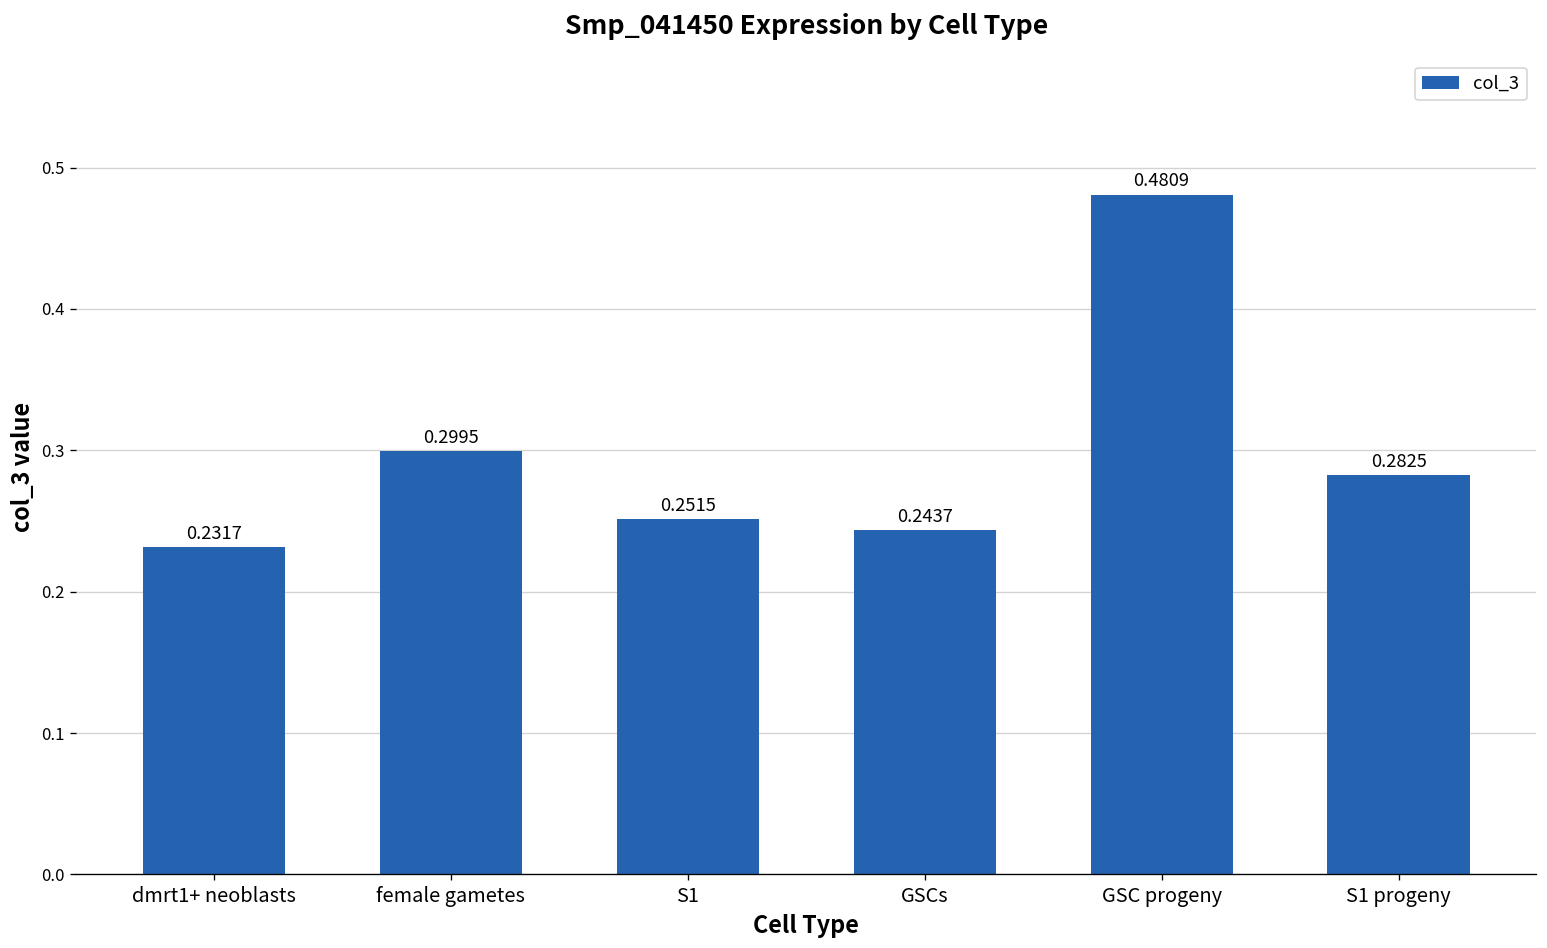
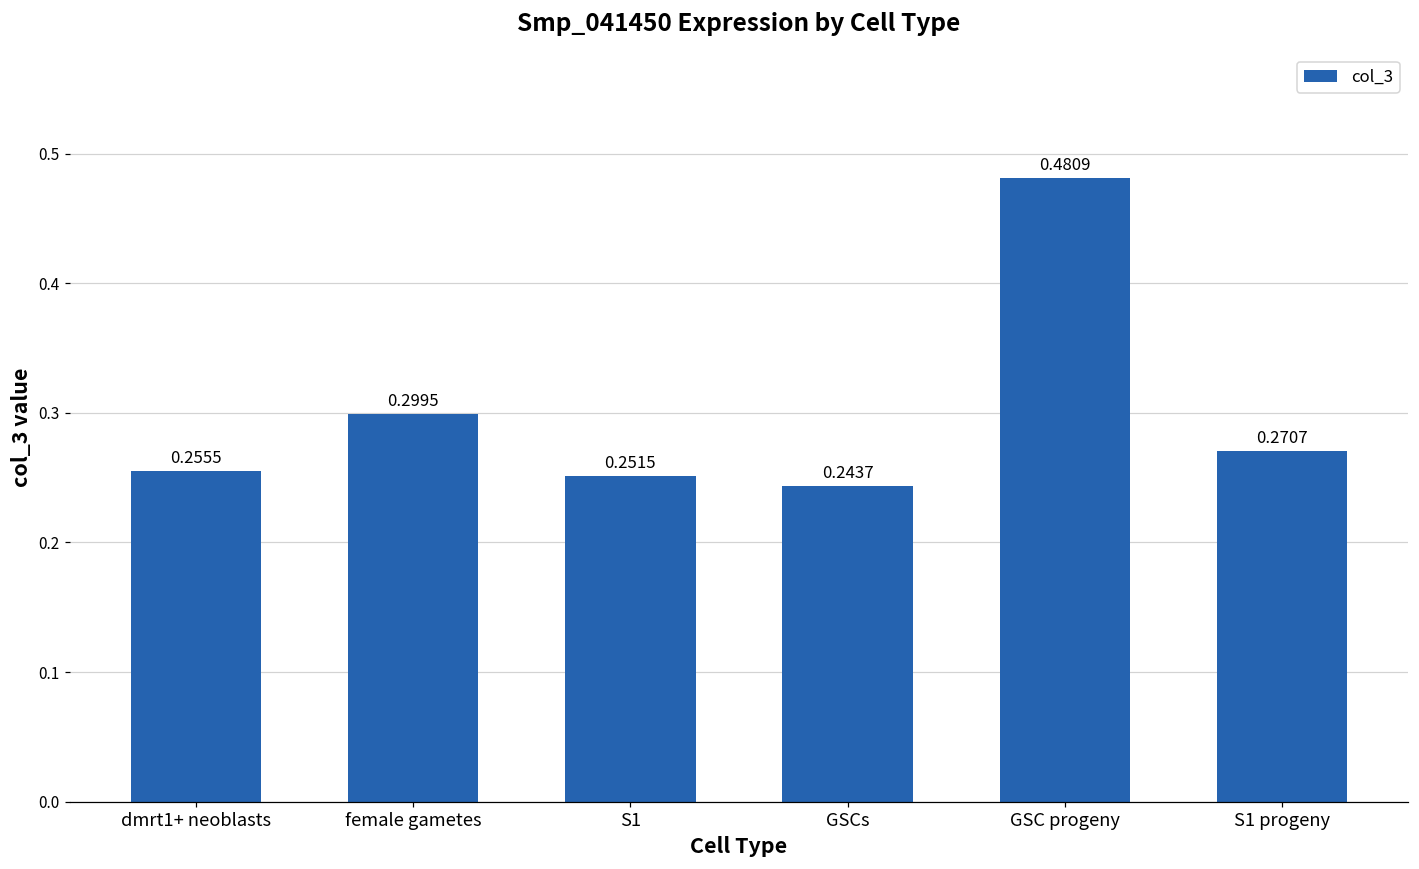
  {
-   "dmrt1+ neoblasts": 0.2317,
+   "dmrt1+ neoblasts": 0.2555,
    "female gametes": 0.2995,
    "S1": 0.2515,
    "GSCs": 0.2437,
    "GSC progeny": 0.4809,
-   "S1 progeny": 0.2825
+   "S1 progeny": 0.2707
  }
